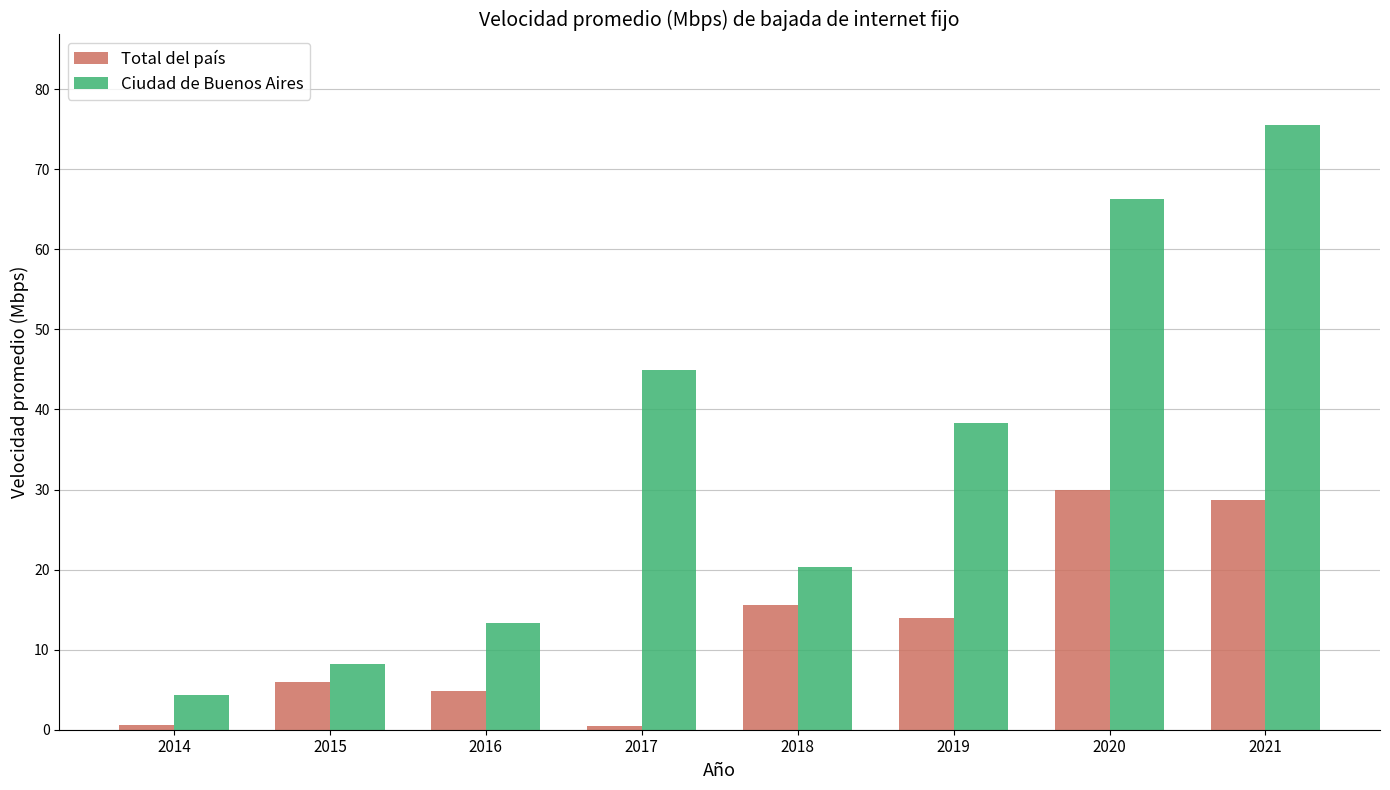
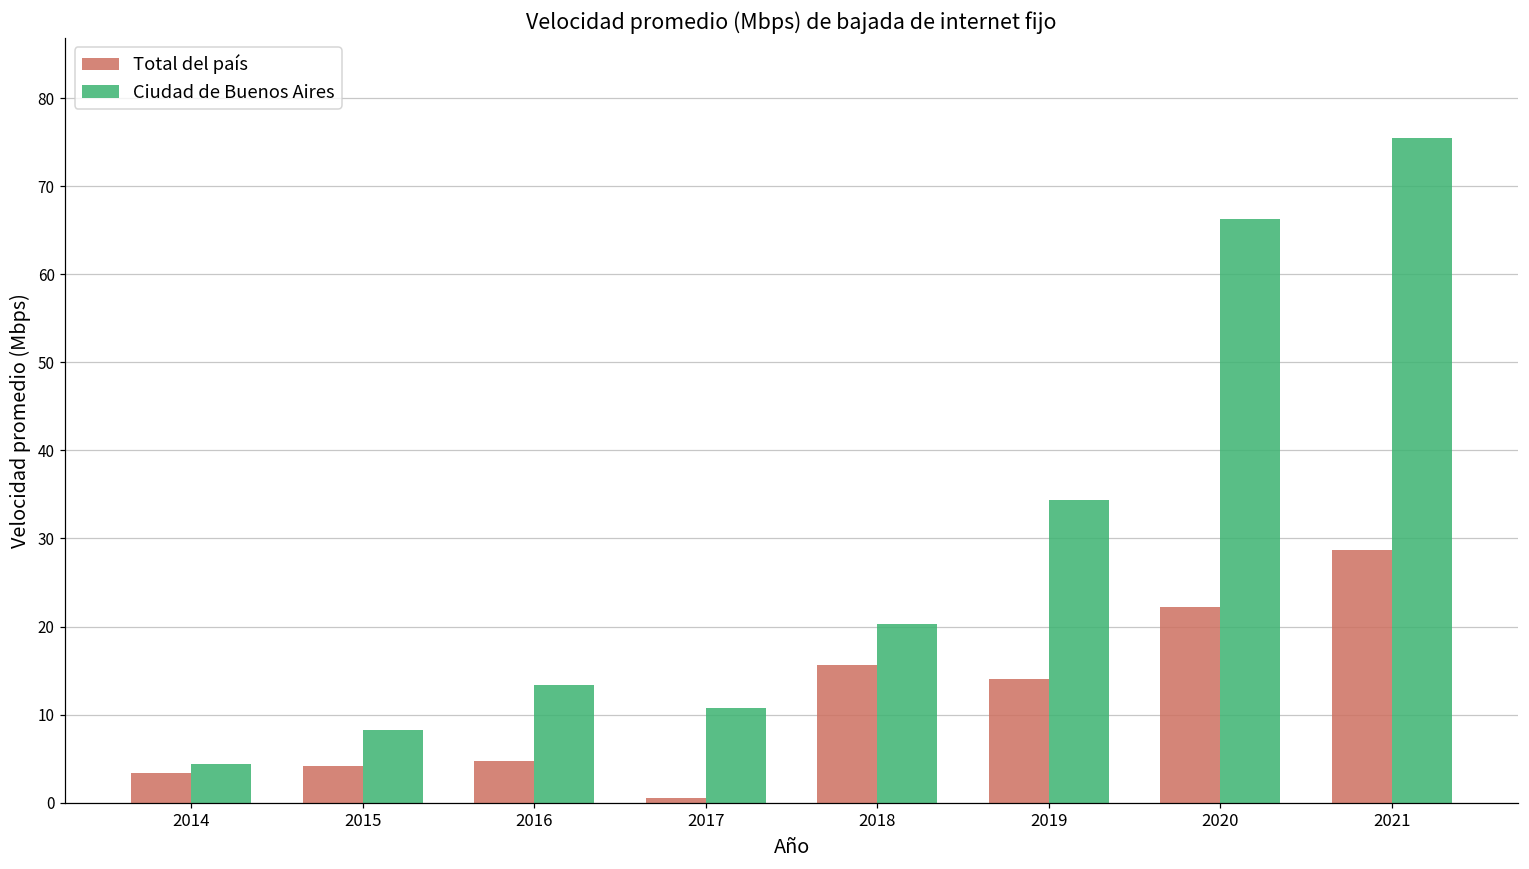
  {
    "Total del país": {
-     "2014": 1,
-     "2015": 6,
+     "2014": 3,
+     "2015": 4,
      "2016": 5,
      "2017": 1,
      "2018": 16,
      "2019": 14,
-     "2020": 30,
+     "2020": 22,
      "2021": 29
    },
    "Ciudad de Buenos Aires": {
      "2014": 4,
      "2015": 8,
      "2016": 13,
-     "2017": 45,
+     "2017": 11,
      "2018": 20,
-     "2019": 38,
+     "2019": 34,
      "2020": 66,
      "2021": 76
    }
  }
